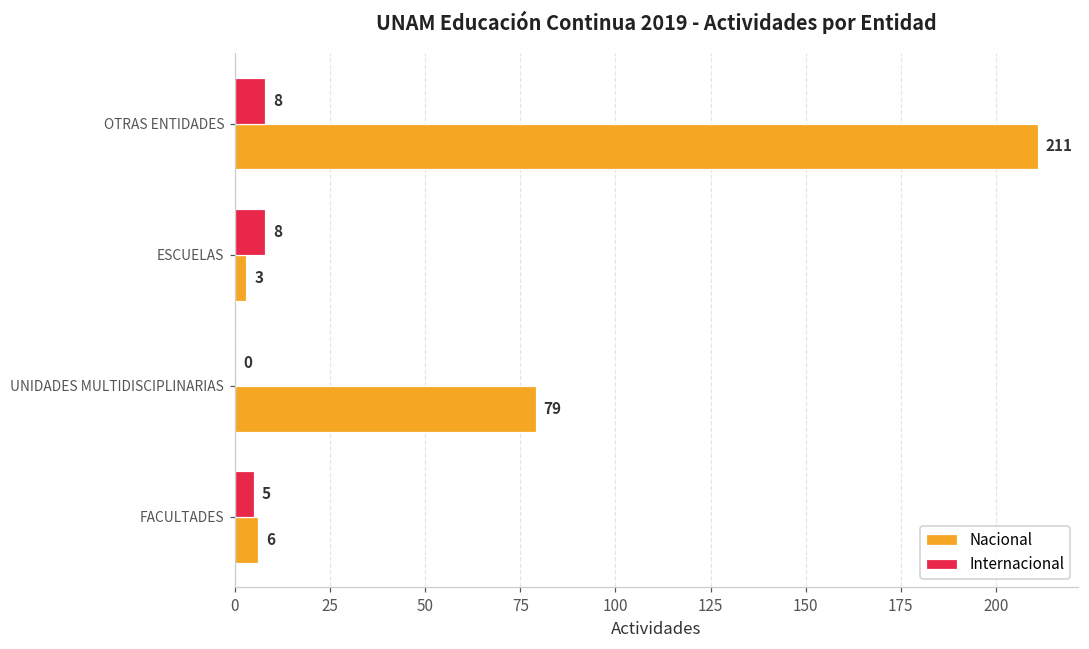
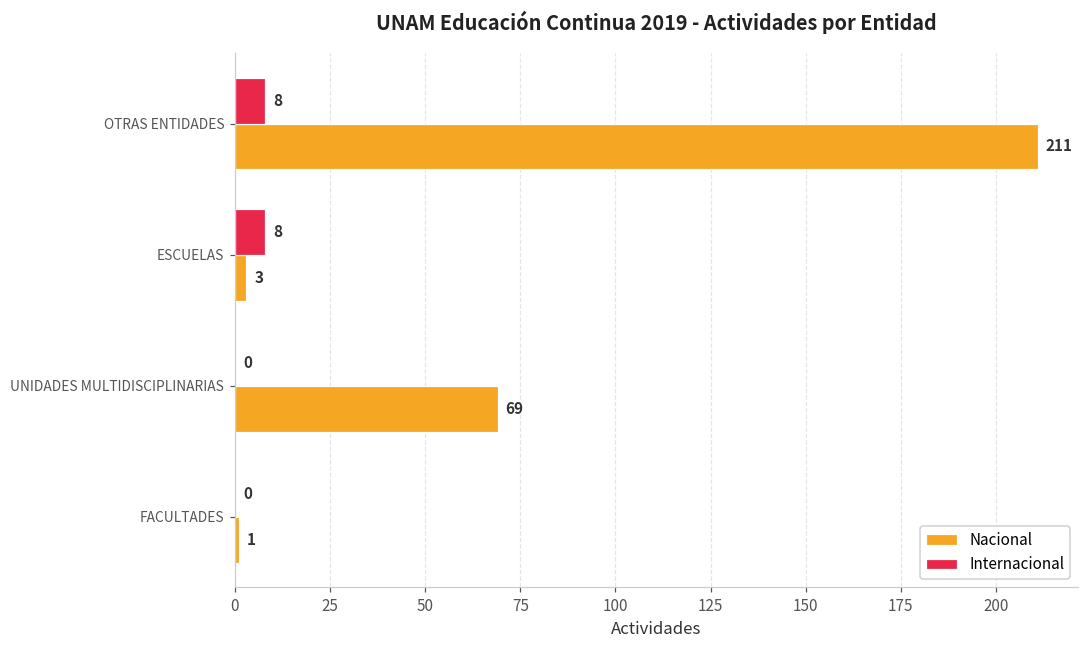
  {
    "Nacional": {
      "OTRAS ENTIDADES": 211,
      "ESCUELAS": 3,
-     "UNIDADES MULTIDISCIPLINARIAS": 79,
-     "FACULTADES": 6
+     "UNIDADES MULTIDISCIPLINARIAS": 69,
+     "FACULTADES": 1
    },
    "Internacional": {
      "OTRAS ENTIDADES": 8,
      "ESCUELAS": 8,
      "UNIDADES MULTIDISCIPLINARIAS": 0,
-     "FACULTADES": 5
+     "FACULTADES": 0
    }
  }
